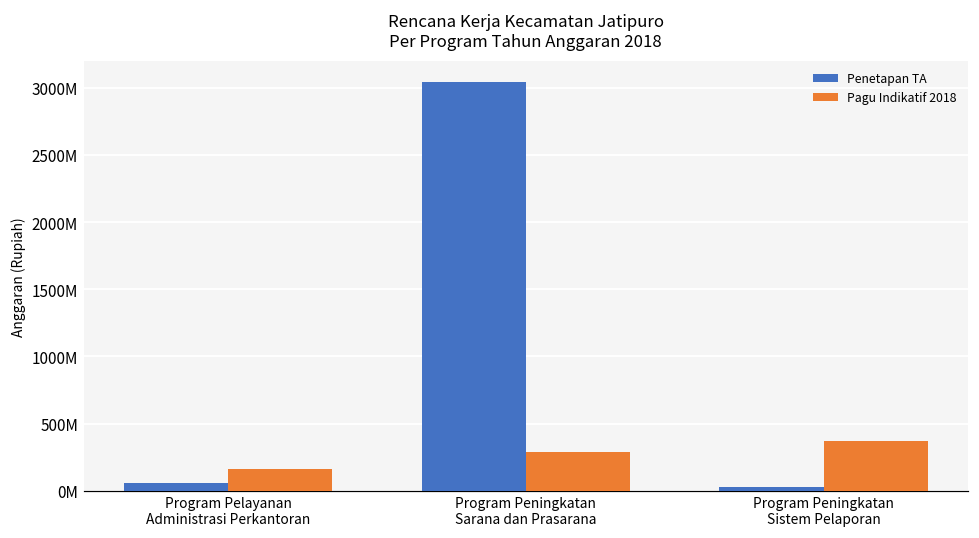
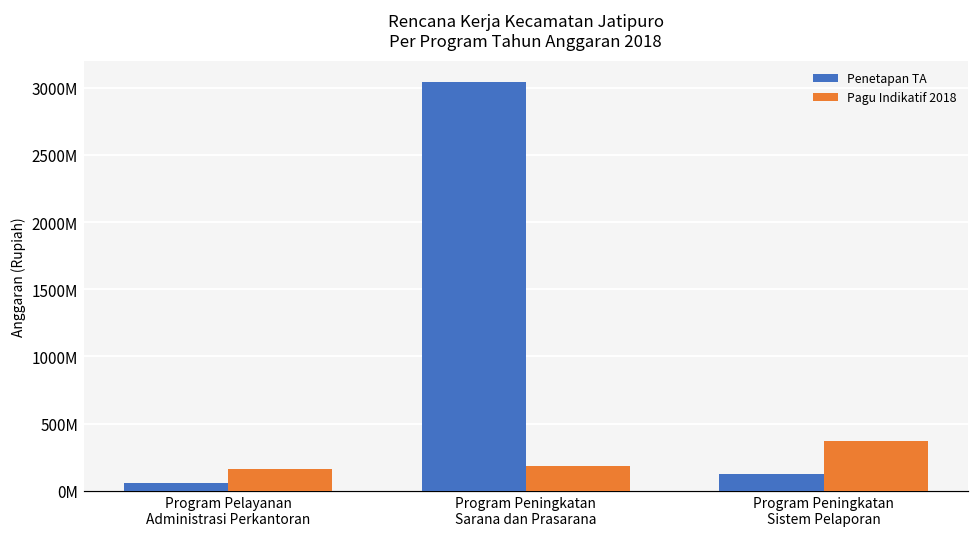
  {
    "Penetapan TA": {
      "Program Pelayanan Administrasi Perkantoran": 60000000,
      "Program Peningkatan Sarana dan Prasarana": 3050000000,
-     "Program Peningkatan Sistem Pelaporan": 30000000
+     "Program Peningkatan Sistem Pelaporan": 120000000
    },
    "Pagu Indikatif 2018": {
      "Program Pelayanan Administrasi Perkantoran": 160000000,
-     "Program Peningkatan Sarana dan Prasarana": 290000000,
+     "Program Peningkatan Sarana dan Prasarana": 190000000,
      "Program Peningkatan Sistem Pelaporan": 370000000
    }
  }
